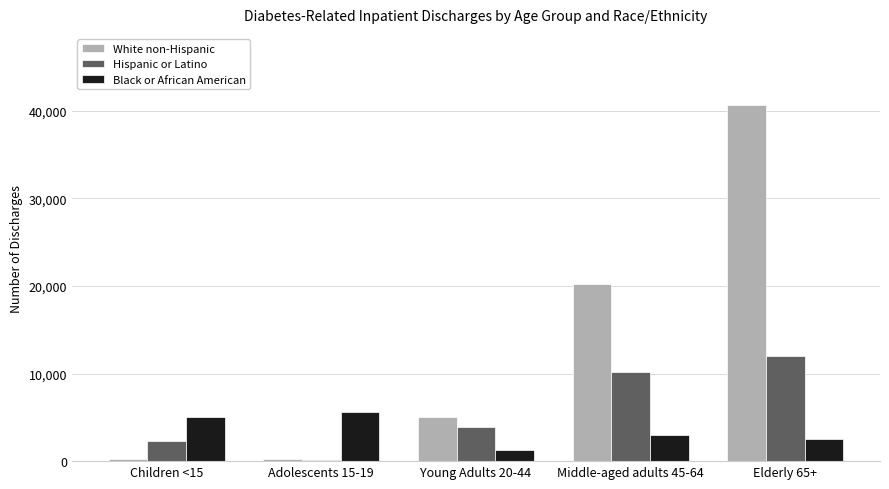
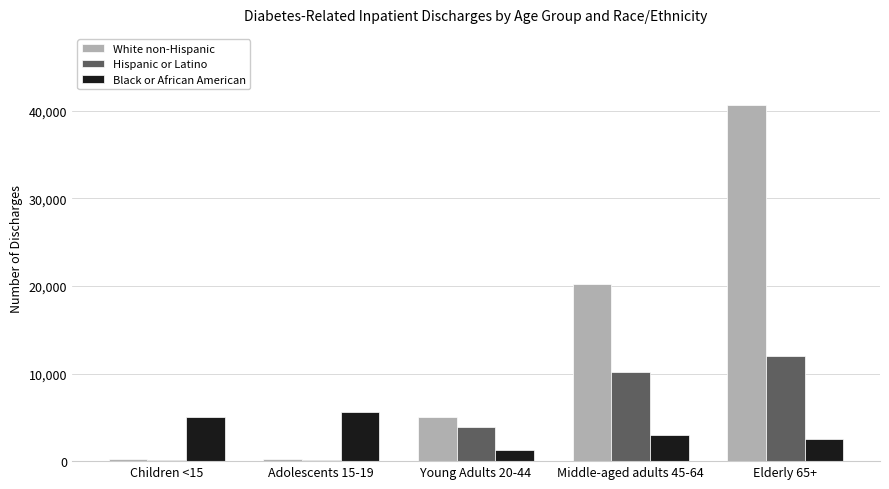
  {
    "White non-Hispanic": {
      "Children <15": "0",
      "Young Adults 20-44": "5,000",
      "Middle-aged adults 45-64": "20,000",
      "Elderly 65+": "41,000"
    },
    "Hispanic or Latino": {
-     "Children <15": "2,000",
+     "Children <15": "0",
      "Young Adults 20-44": "4,000",
      "Middle-aged adults 45-64": "10,000",
      "Elderly 65+": "12,000"
    },
    "Black or African American": {
      "Children <15": "5,000",
      "Adolescents 15-19": "6,000",
      "Young Adults 20-44": "1,000",
      "Middle-aged adults 45-64": "3,000",
      "Elderly 65+": "2,000"
    }
  }
